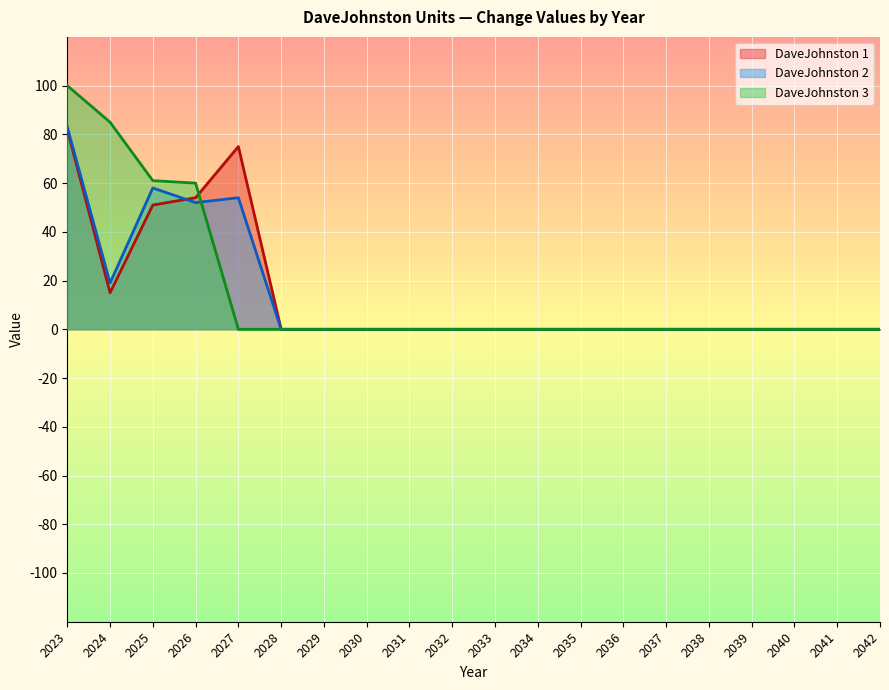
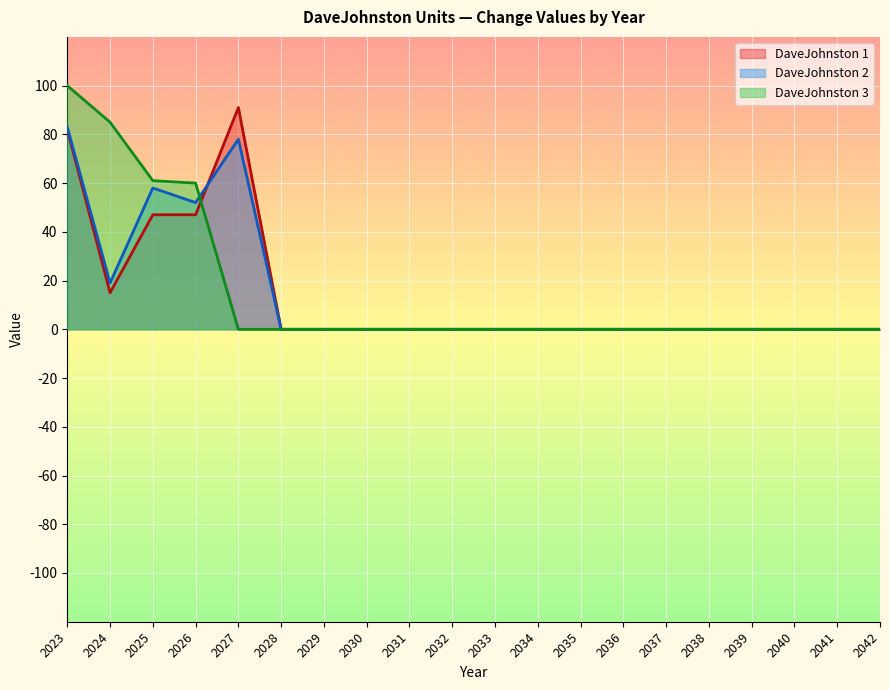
  {
    "DaveJohnston 1": {
      "2024": 15,
-     "2025": 51,
-     "2026": 54,
-     "2027": 75
+     "2025": 47,
+     "2026": 47,
+     "2027": 91
    },
    "DaveJohnston 2": {
      "2024": 19,
      "2025": 58,
      "2026": 52,
-     "2027": 54
+     "2027": 78
    },
    "DaveJohnston 3": {
      "2023": 100,
      "2024": 85,
      "2025": 61,
      "2026": 60,
      "2027": 0
    }
  }
